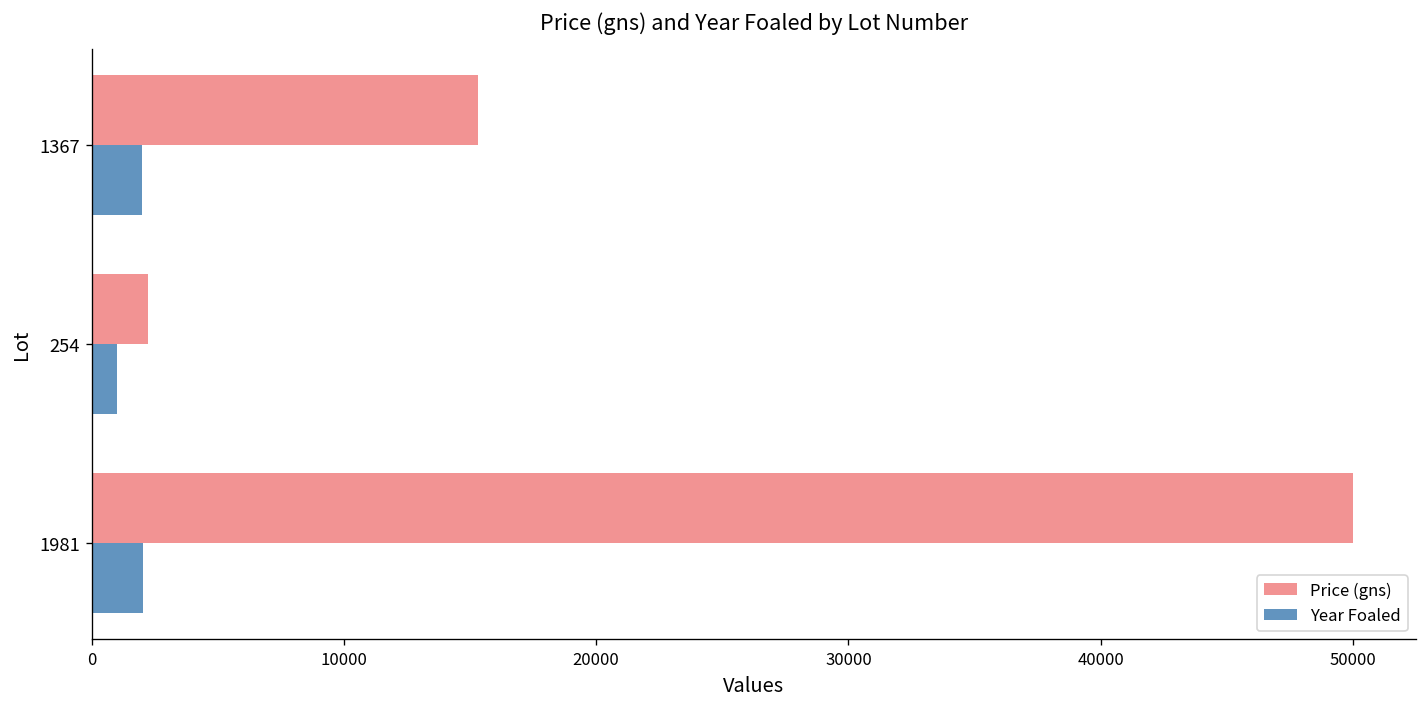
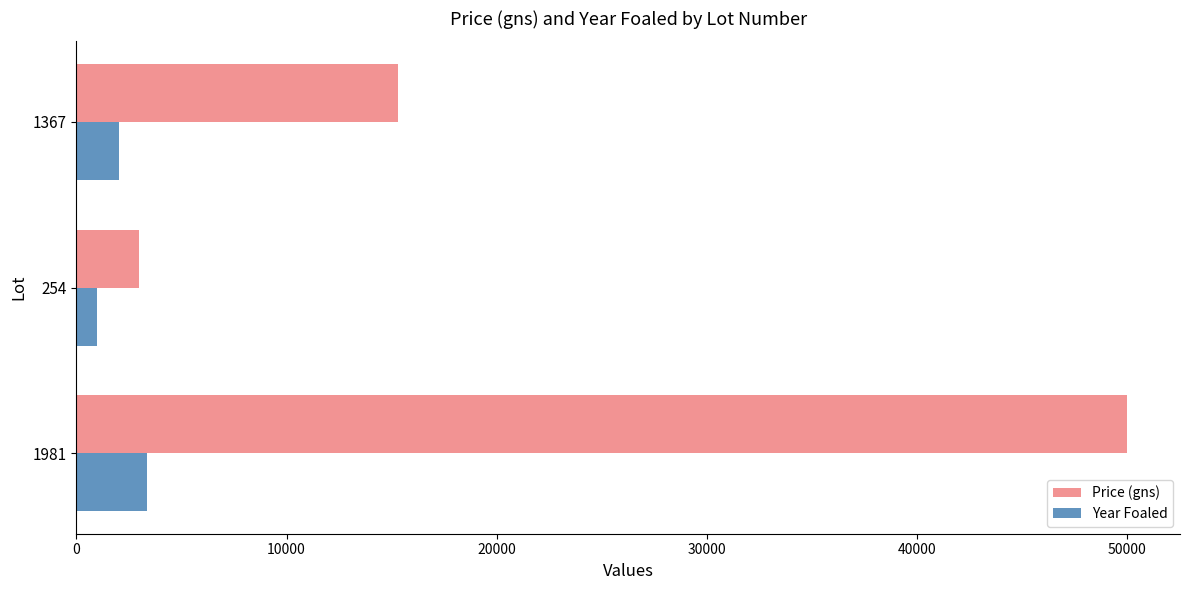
  {
    "Price (gns)": {
      "1367": 15300,
-     "254": 2200,
+     "254": 3000,
      "1981": 50000
    },
    "Year Foaled": {
      "1367": 2000,
      "254": 1000,
-     "1981": 2000
+     "1981": 3400
    }
  }
